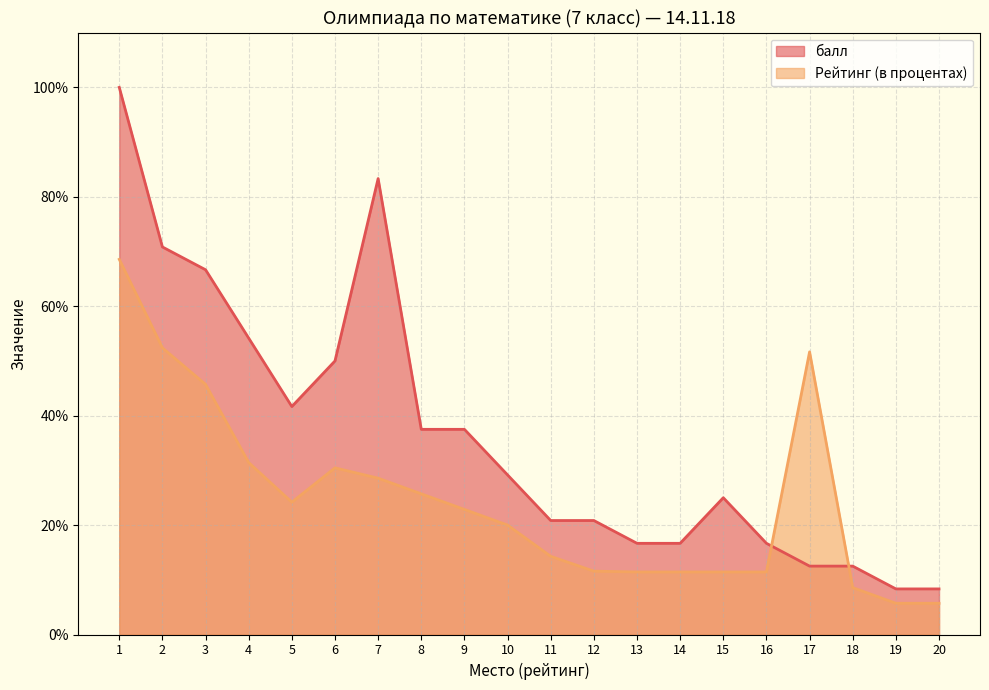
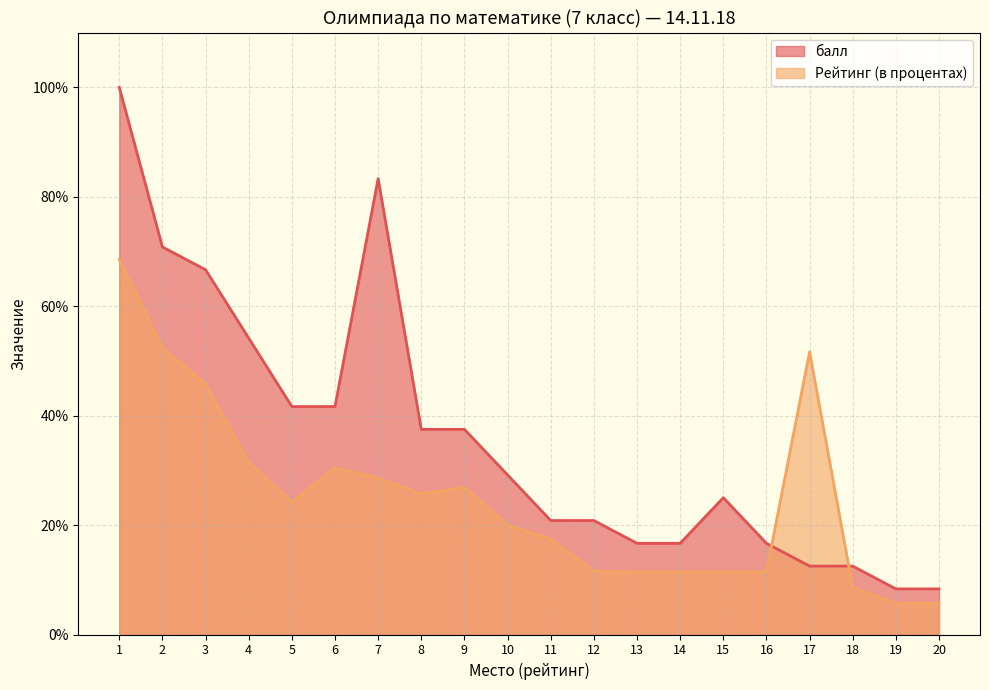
  {
    "балл": {
      "1": "100%",
      "2": "71%",
      "3": "67%",
      "4": "54%",
      "5": "42%",
-     "6": "50%",
+     "6": "42%",
      "7": "83%",
      "8": "38%",
      "9": "38%",
      "10": "29%",
      "11": "21%",
      "12": "21%",
      "13": "17%",
      "14": "17%",
      "15": "25%",
      "16": "17%",
      "17": "13%",
      "18": "13%",
      "19": "8%",
      "20": "8%"
    },
    "Рейтинг (в процентах)": {
      "1": "69%",
      "2": "52%",
      "3": "46%",
      "4": "31%",
      "5": "24%",
      "6": "30%",
      "7": "29%",
      "8": "26%",
-     "9": "23%",
+     "9": "27%",
      "10": "20%",
-     "11": "14%",
+     "11": "17%",
      "12": "12%",
      "13": "11%",
      "14": "11%",
      "15": "11%",
      "16": "11%",
      "17": "52%",
      "18": "9%",
      "19": "6%",
      "20": "6%"
    }
  }
